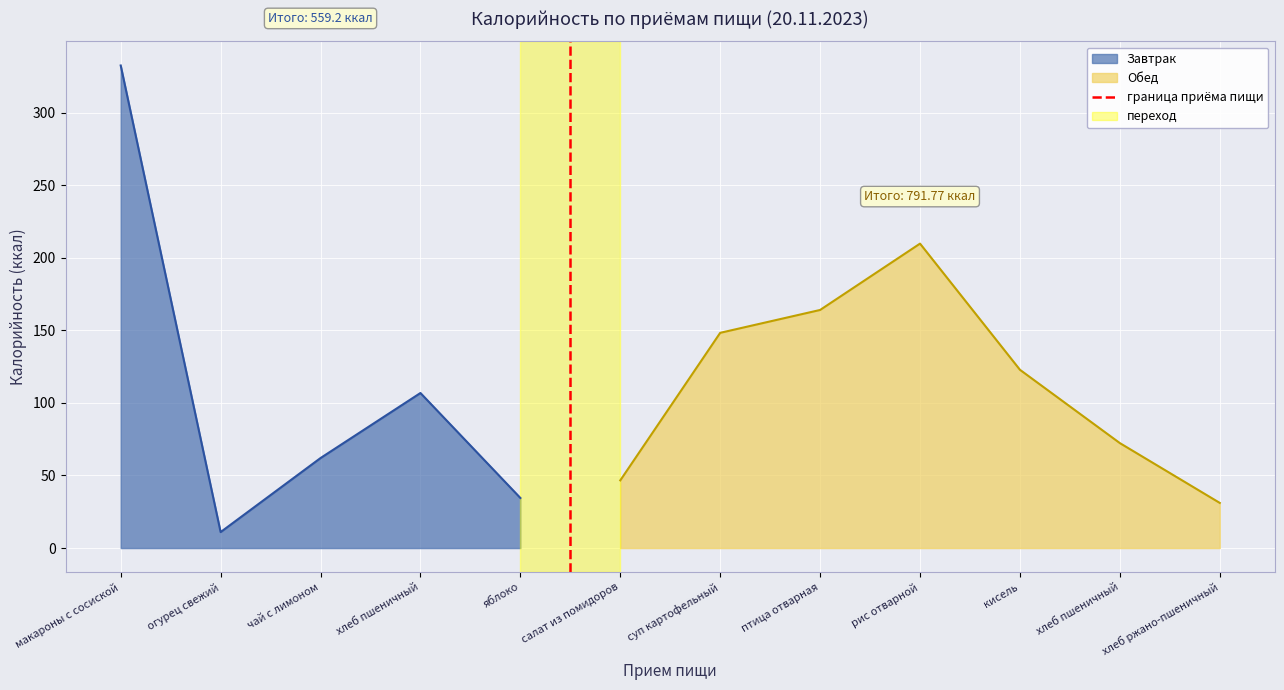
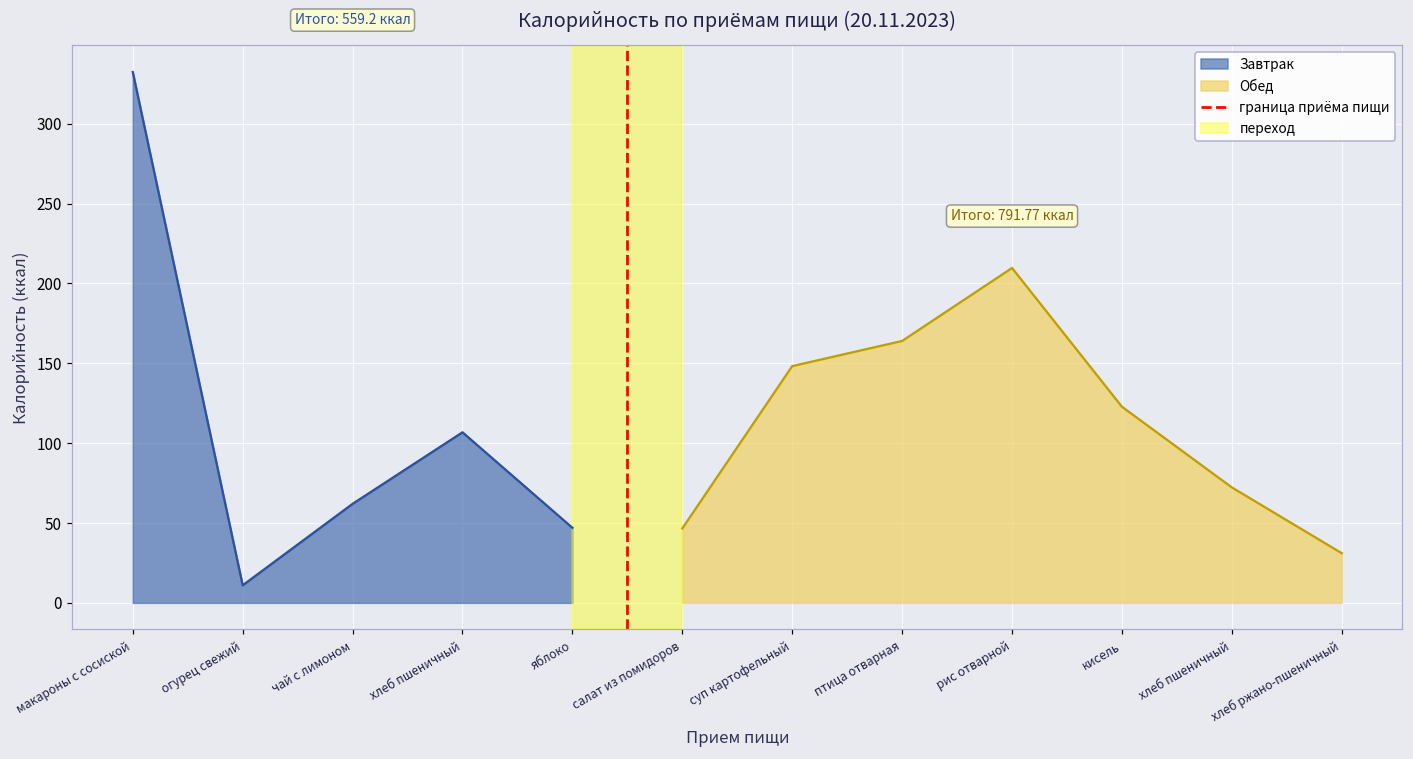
  {
    "Завтрак": {
      "макароны с сосиской": 332,
      "огурец свежий": 11,
      "чай с лимоном": 62,
      "хлеб пшеничный": 107,
-     "яблоко": 35
+     "яблоко": 47
    },
    "Обед": {
      "салат из помидоров": 47,
      "суп картофельный": 148,
      "птица отварная": 164,
      "рис отварной": 210,
      "кисель": 123,
      "хлеб пшеничный": 72,
      "хлеб ржано-пшеничный": 31
    }
  }
